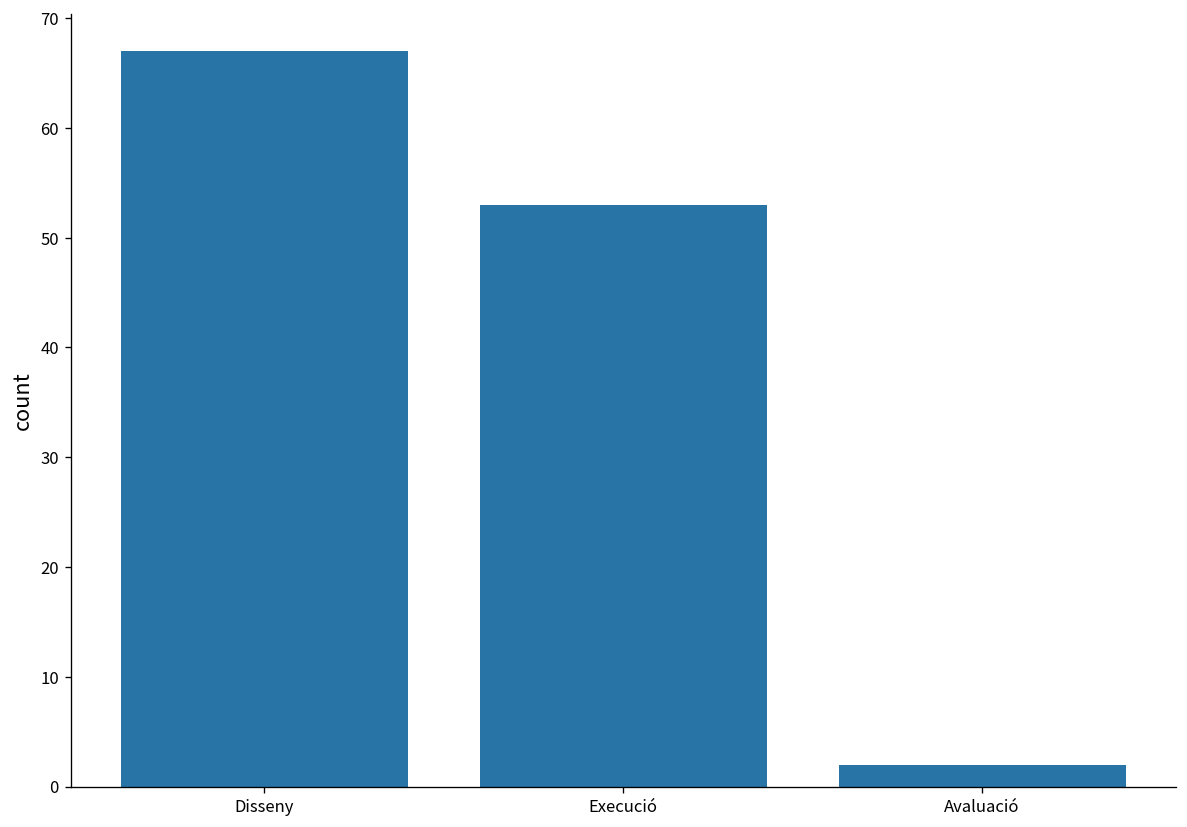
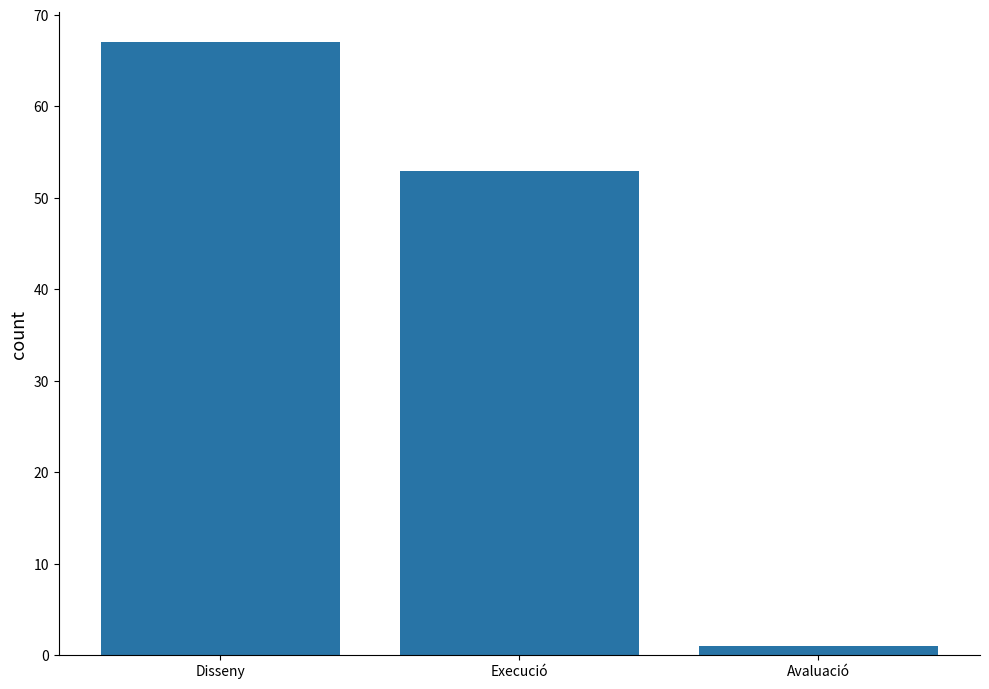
  {
    "Disseny": 67,
    "Execució": 53,
-   "Avaluació": 2
+   "Avaluació": 1
  }
